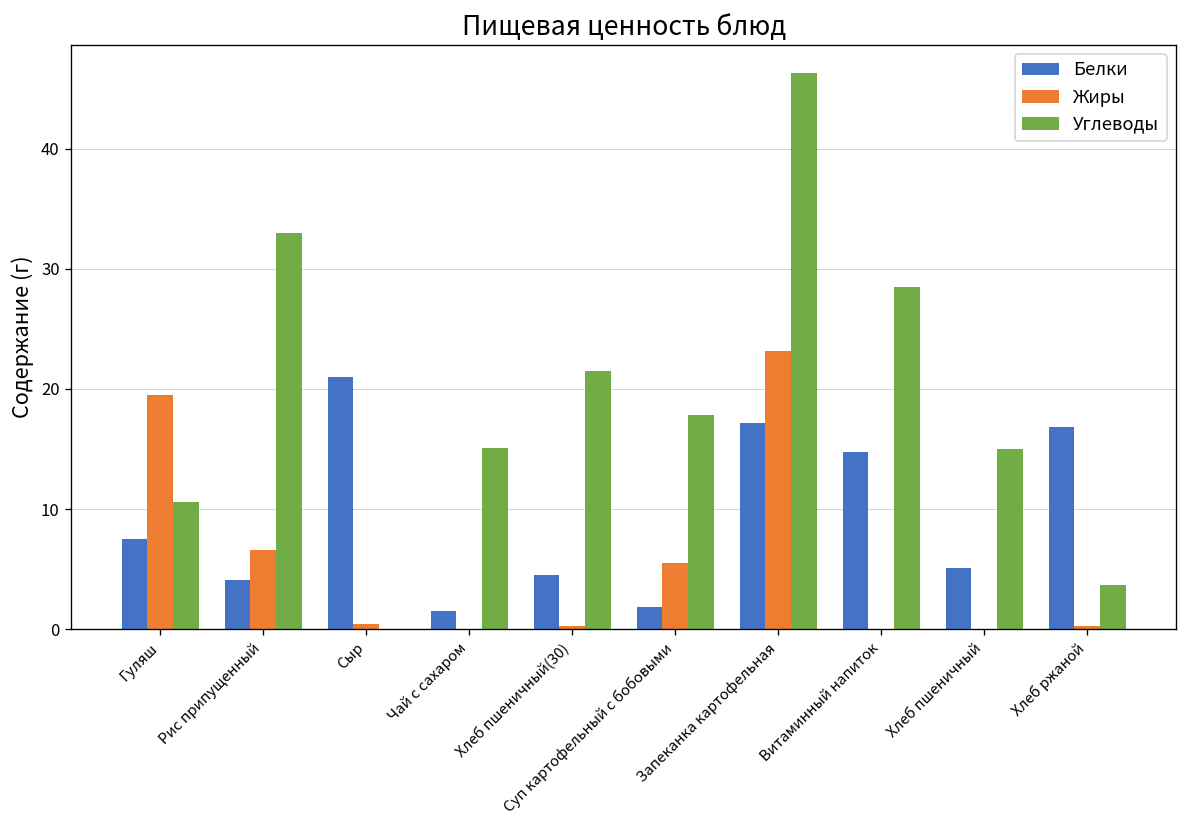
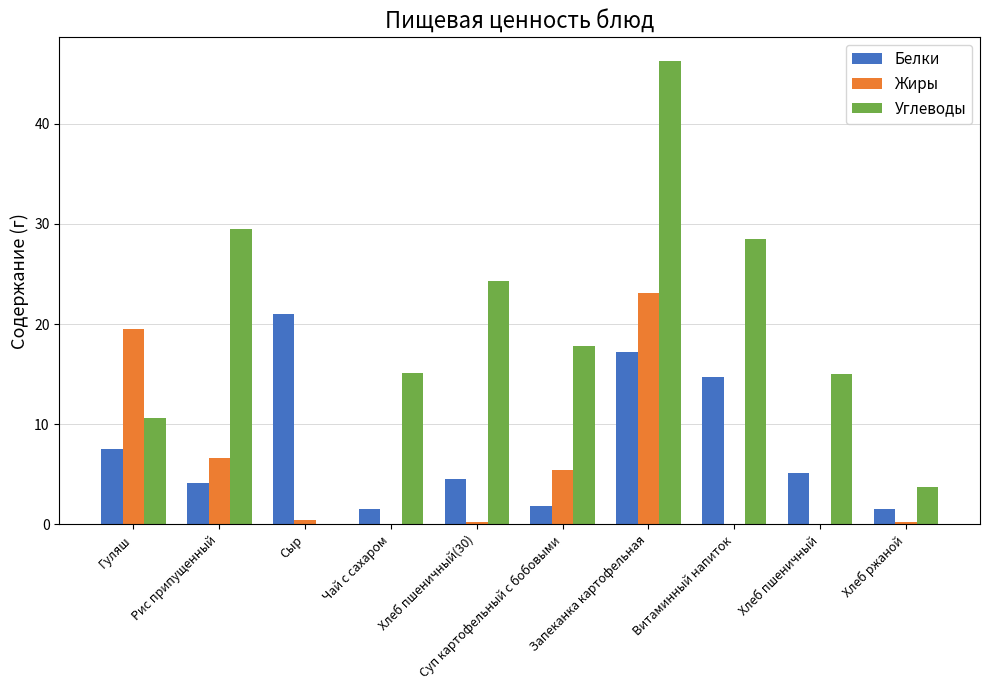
  {
    "Белки": {
      "Гуляш": 7.5,
      "Рис припущенный": 4.1,
      "Сыр": 21.0,
      "Чай с сахаром": 1.5,
      "Хлеб пшеничный(30)": 4.6,
      "Суп картофельный с бобовыми": 1.9,
      "Запеканка картофельная": 17.2,
      "Витаминный напиток": 14.7,
      "Хлеб пшеничный": 5.1,
-     "Хлеб ржаной": 16.8
+     "Хлеб ржаной": 1.6
    },
    "Жиры": {
      "Гуляш": 19.5,
      "Рис припущенный": 6.6,
      "Сыр": 0.5,
      "Чай с сахаром": 0.0,
      "Суп картофельный с бобовыми": 5.5,
      "Запеканка картофельная": 23.1,
      "Витаминный напиток": 0.0,
      "Хлеб пшеничный": 0.0
    },
    "Углеводы": {
      "Гуляш": 10.6,
-     "Рис припущенный": 33.0,
+     "Рис припущенный": 29.5,
      "Сыр": 0.0,
      "Чай с сахаром": 15.1,
-     "Хлеб пшеничный(30)": 21.5,
+     "Хлеб пшеничный(30)": 24.3,
      "Суп картофельный с бобовыми": 17.8,
      "Запеканка картофельная": 46.3,
      "Витаминный напиток": 28.5,
      "Хлеб пшеничный": 15.0,
      "Хлеб ржаной": 3.7
    }
  }
